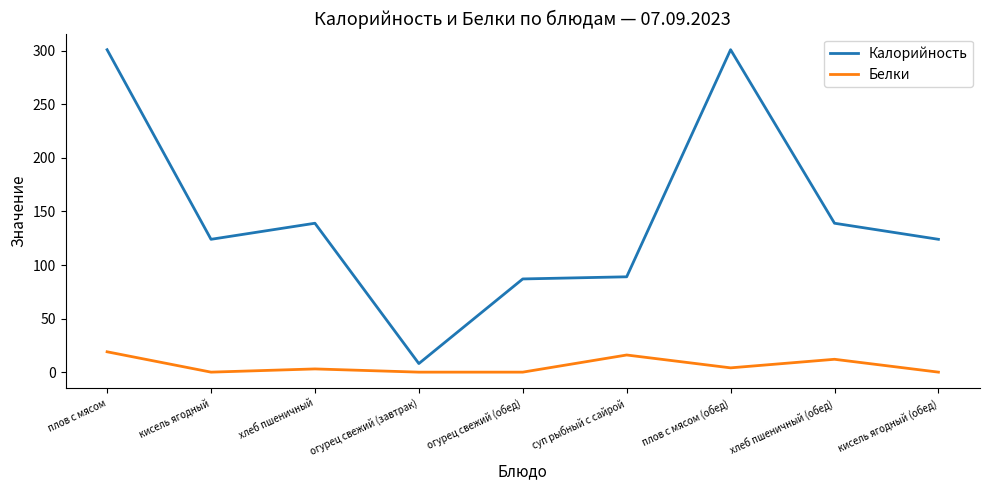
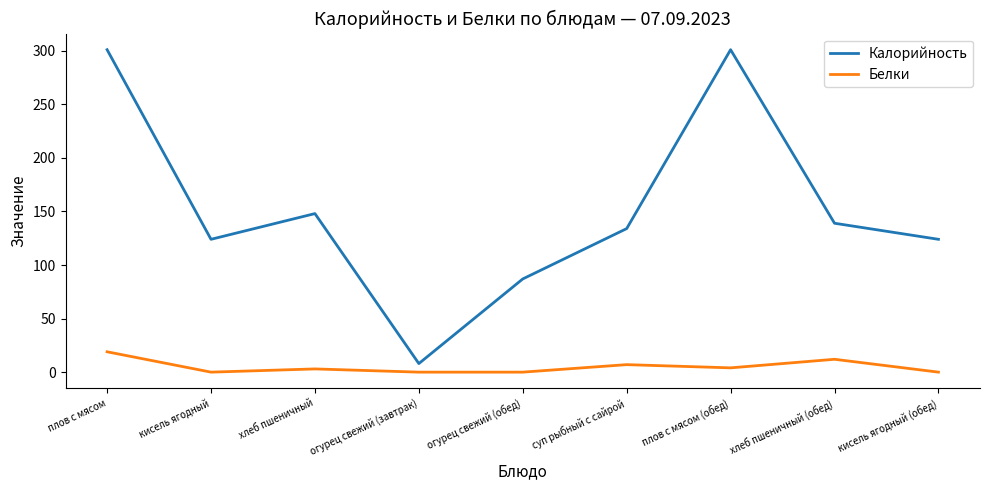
  {
    "Калорийность": {
      "плов с мясом": 301,
      "кисель ягодный": 124,
-     "хлеб пшеничный": 139,
+     "хлеб пшеничный": 148,
      "огурец свежий (завтрак)": 8,
      "огурец свежий (обед)": 87,
-     "суп рыбный с сайрой": 89,
+     "суп рыбный с сайрой": 134,
      "плов с мясом (обед)": 301,
      "хлеб пшеничный (обед)": 139,
      "кисель ягодный (обед)": 124
    },
    "Белки": {
      "плов с мясом": 19,
      "кисель ягодный": 0,
      "хлеб пшеничный": 3,
      "огурец свежий (завтрак)": 0,
      "огурец свежий (обед)": 0,
-     "суп рыбный с сайрой": 16,
+     "суп рыбный с сайрой": 7,
      "плов с мясом (обед)": 4,
      "хлеб пшеничный (обед)": 12,
      "кисель ягодный (обед)": 0
    }
  }
